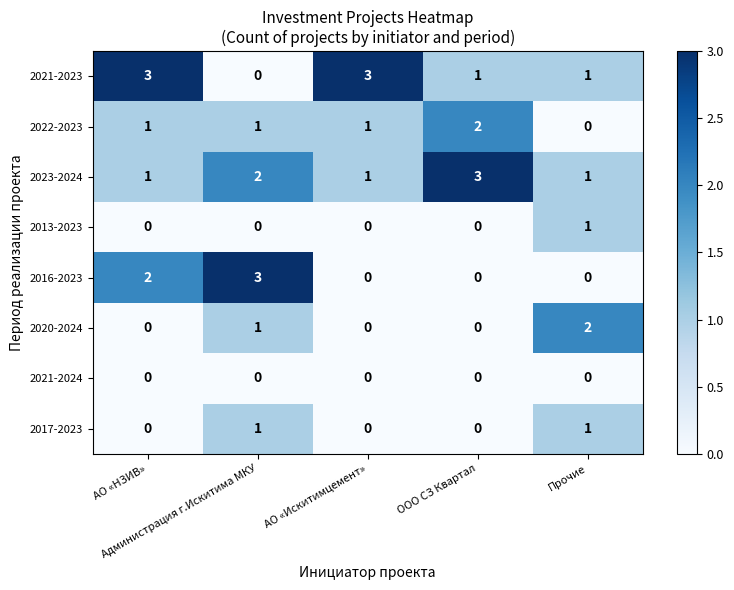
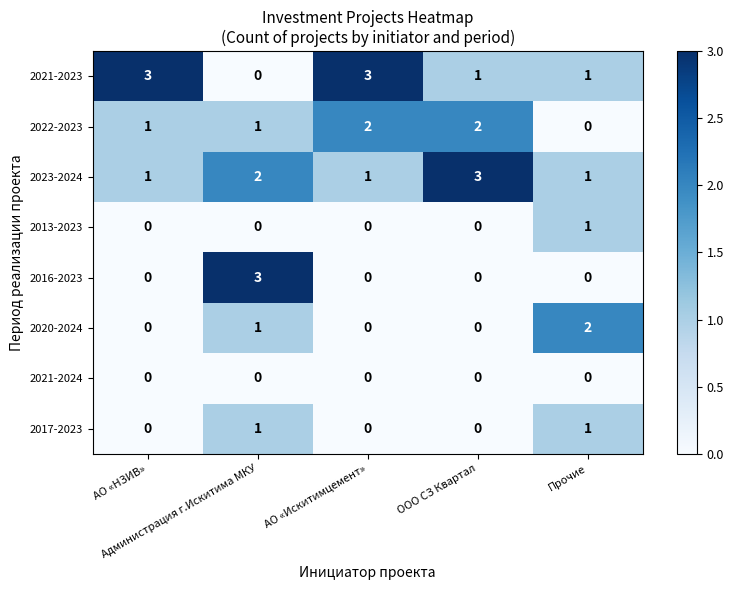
  {
    "2021-2023": {
      "АО «НЗИВ»": 3,
      "Администрация г.Искитима МКУ": 0,
      "АО «Искитимцемент»": 3,
      "ООО СЗ Квартал": 1,
      "Прочие": 1
    },
    "2022-2023": {
      "АО «НЗИВ»": 1,
      "Администрация г.Искитима МКУ": 1,
-     "АО «Искитимцемент»": 1,
+     "АО «Искитимцемент»": 2,
      "ООО СЗ Квартал": 2,
      "Прочие": 0
    },
    "2023-2024": {
      "АО «НЗИВ»": 1,
      "Администрация г.Искитима МКУ": 2,
      "АО «Искитимцемент»": 1,
      "ООО СЗ Квартал": 3,
      "Прочие": 1
    },
    "2013-2023": {
      "АО «НЗИВ»": 0,
      "Администрация г.Искитима МКУ": 0,
      "АО «Искитимцемент»": 0,
      "ООО СЗ Квартал": 0,
      "Прочие": 1
    },
    "2016-2023": {
-     "АО «НЗИВ»": 2,
+     "АО «НЗИВ»": 0,
      "Администрация г.Искитима МКУ": 3,
      "АО «Искитимцемент»": 0,
      "ООО СЗ Квартал": 0,
      "Прочие": 0
    },
    "2020-2024": {
      "АО «НЗИВ»": 0,
      "Администрация г.Искитима МКУ": 1,
      "АО «Искитимцемент»": 0,
      "ООО СЗ Квартал": 0,
      "Прочие": 2
    },
    "2021-2024": {
      "АО «НЗИВ»": 0,
      "Администрация г.Искитима МКУ": 0,
      "АО «Искитимцемент»": 0,
      "ООО СЗ Квартал": 0,
      "Прочие": 0
    },
    "2017-2023": {
      "АО «НЗИВ»": 0,
      "Администрация г.Искитима МКУ": 1,
      "АО «Искитимцемент»": 0,
      "ООО СЗ Квартал": 0,
      "Прочие": 1
    }
  }
